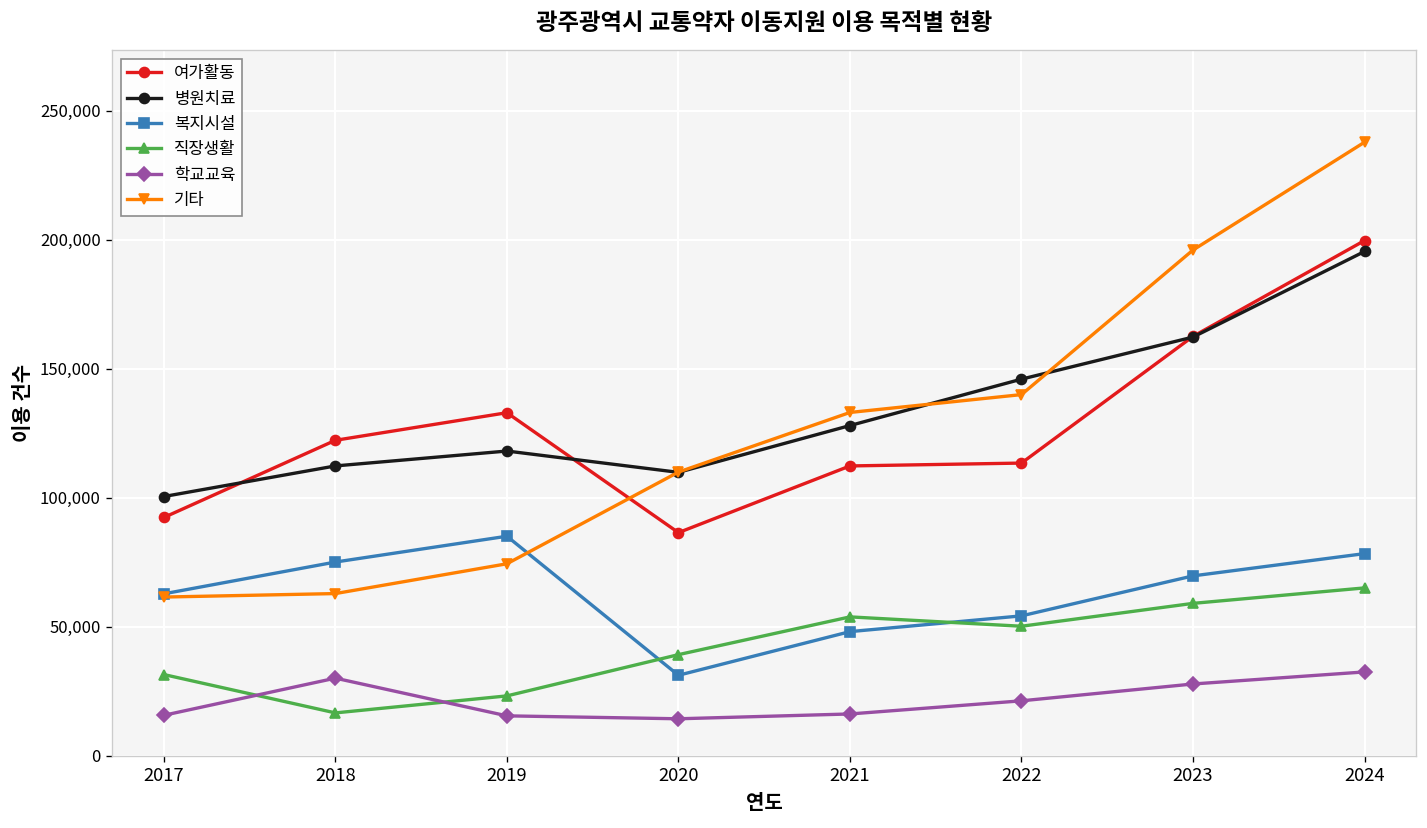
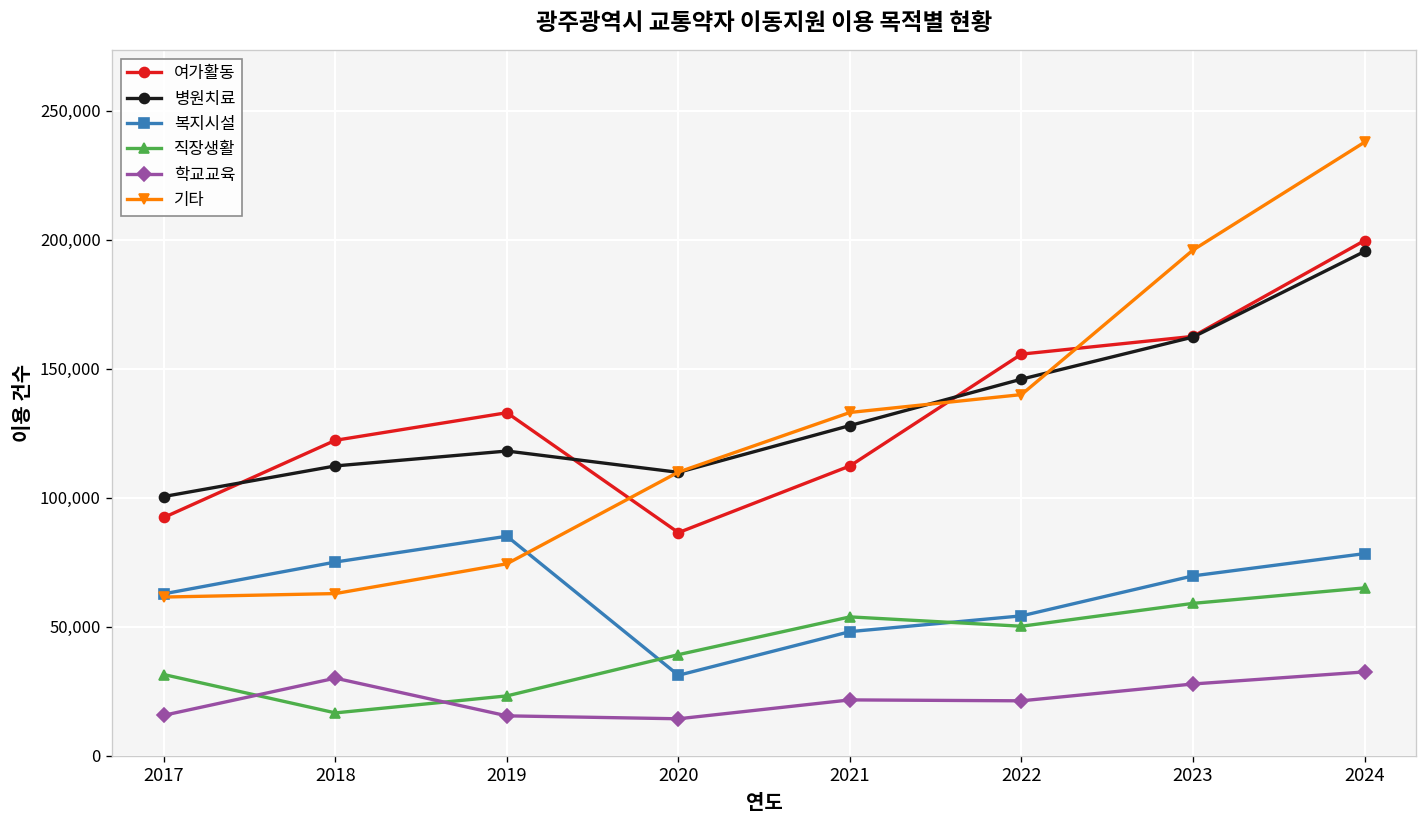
  {
    "여가활동": {
      "2017": "92,000",
      "2018": "122,000",
      "2019": "133,000",
      "2020": "86,000",
      "2021": "112,000",
-     "2022": "113,000",
+     "2022": "156,000",
      "2024": "200,000"
    },
    "병원치료": {
      "2017": "100,000",
      "2018": "112,000",
      "2019": "118,000",
      "2021": "128,000",
      "2022": "146,000",
      "2024": "195,000"
    },
    "복지시설": {
      "2017": "63,000",
      "2018": "75,000",
      "2019": "85,000",
      "2020": "31,000",
      "2021": "48,000",
      "2022": "54,000",
      "2023": "70,000",
      "2024": "78,000"
    },
    "직장생활": {
      "2017": "31,000",
      "2018": "17,000",
      "2019": "23,000",
      "2020": "39,000",
      "2021": "54,000",
      "2022": "50,000",
      "2023": "59,000",
      "2024": "65,000"
    },
    "학교교육": {
      "2017": "16,000",
      "2018": "30,000",
      "2019": "15,000",
      "2020": "14,000",
-     "2021": "16,000",
+     "2021": "22,000",
      "2022": "21,000",
      "2023": "28,000",
      "2024": "32,000"
    },
    "기타": {
      "2017": "61,000",
      "2018": "63,000",
      "2019": "74,000",
      "2021": "133,000",
      "2022": "140,000",
      "2023": "196,000",
      "2024": "238,000"
    }
  }
